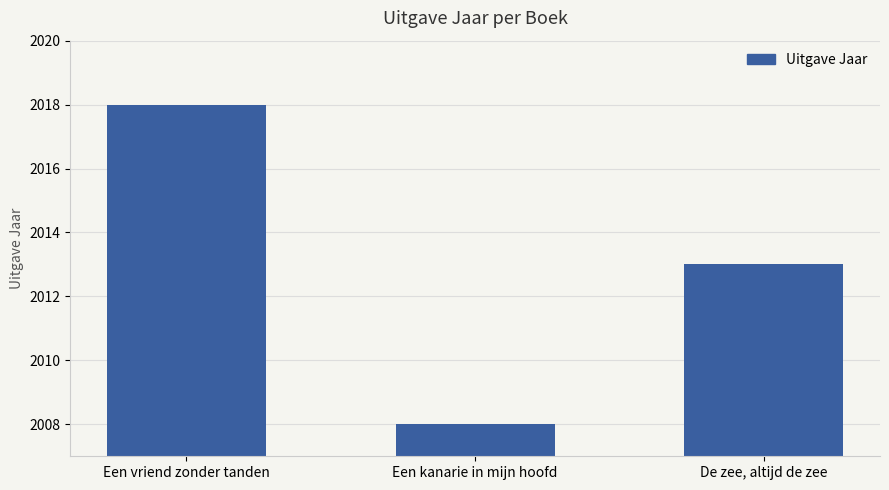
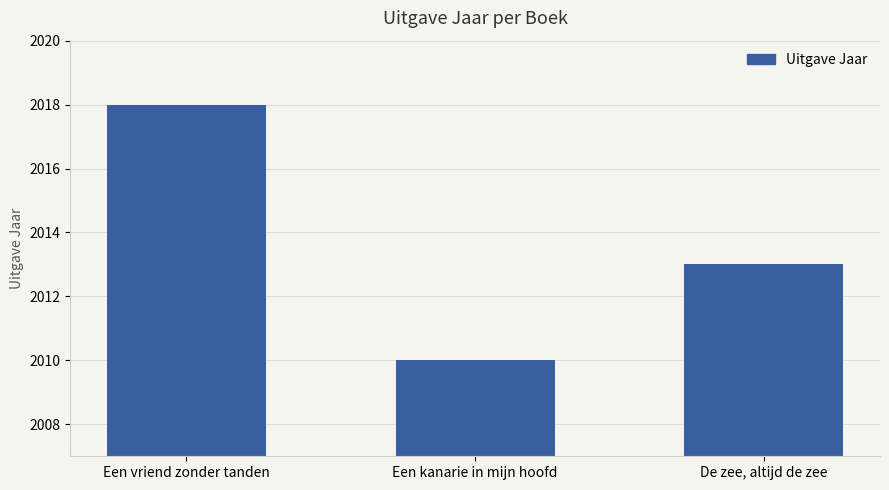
  {
    "Een vriend zonder tanden": 2018,
-   "Een kanarie in mijn hoofd": 2008,
+   "Een kanarie in mijn hoofd": 2010,
    "De zee, altijd de zee": 2013
  }
